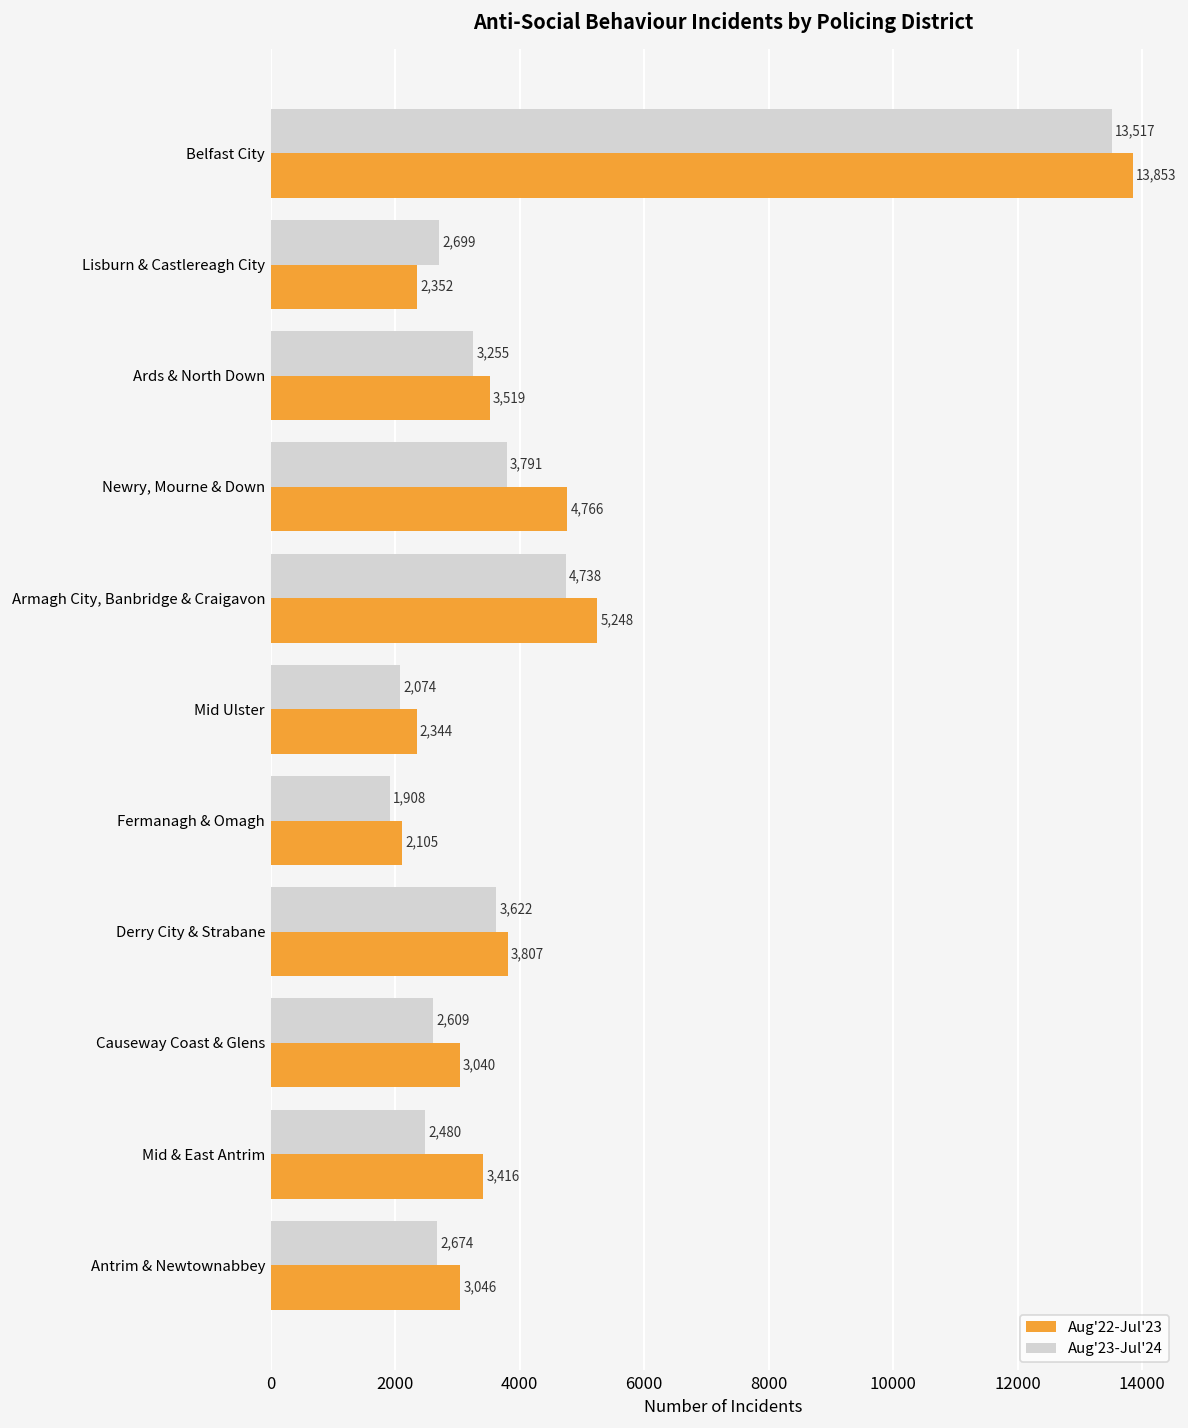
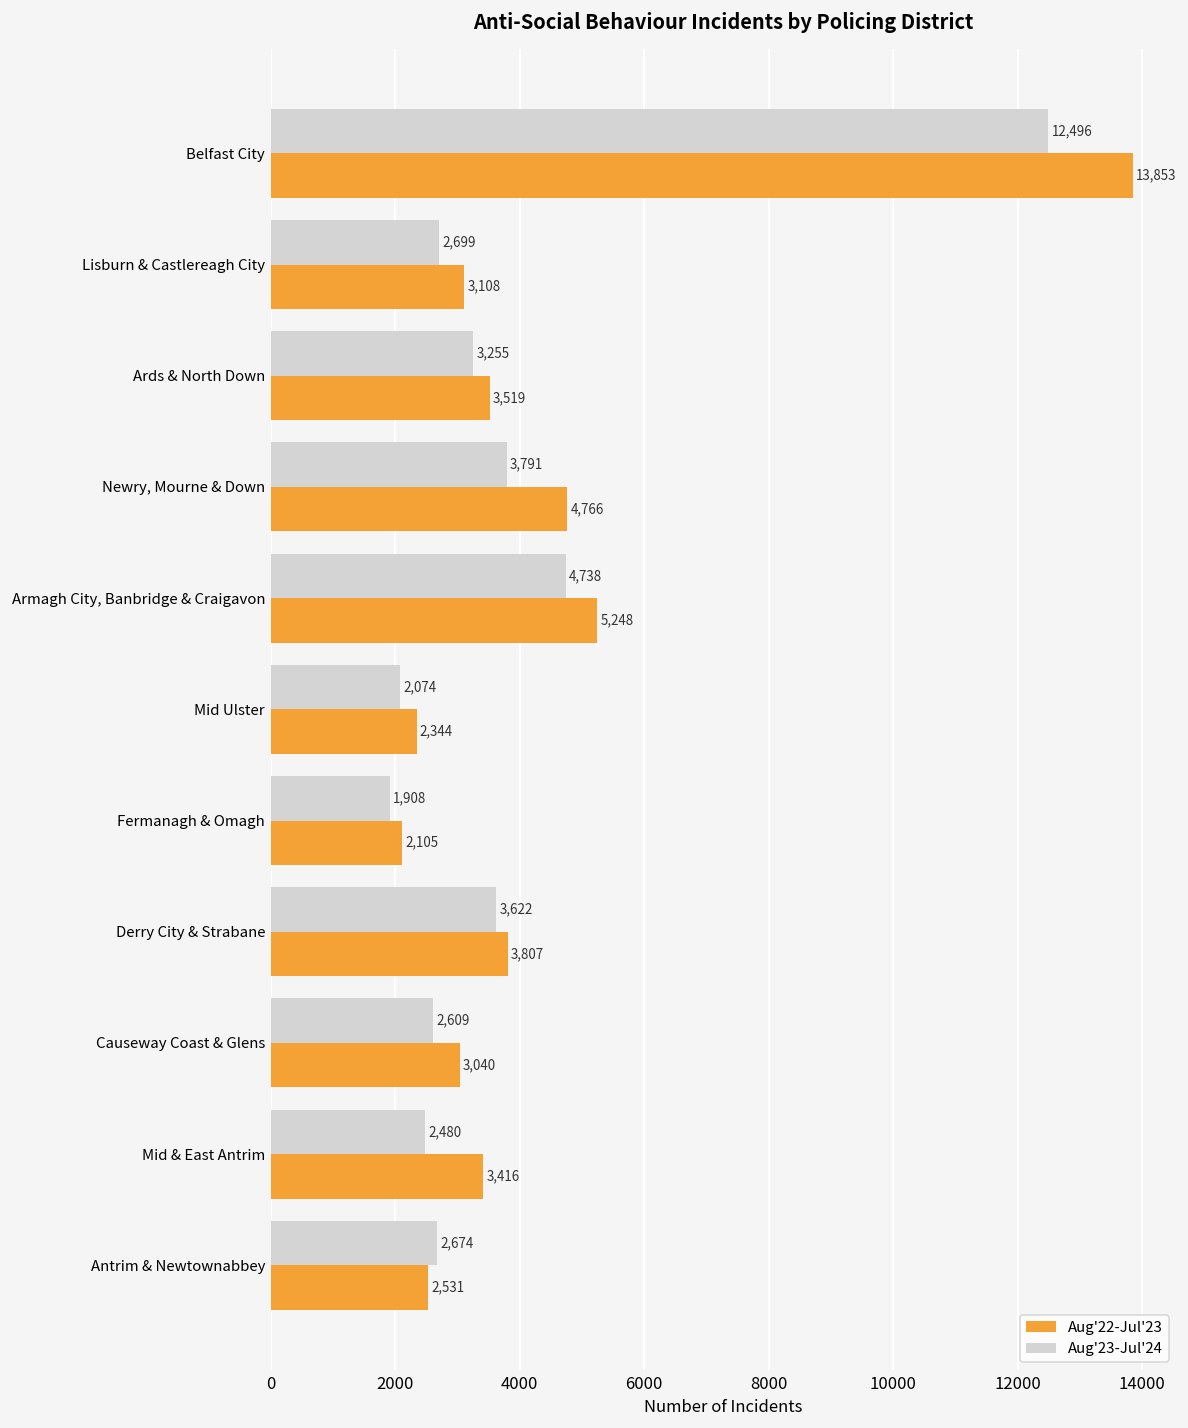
  {
    "Aug'22-Jul'23": {
      "Belfast City": "13,853",
-     "Lisburn & Castlereagh City": "2,352",
+     "Lisburn & Castlereagh City": "3,108",
      "Ards & North Down": "3,519",
      "Newry, Mourne & Down": "4,766",
      "Armagh City, Banbridge & Craigavon": "5,248",
      "Mid Ulster": "2,344",
      "Fermanagh & Omagh": "2,105",
      "Derry City & Strabane": "3,807",
      "Causeway Coast & Glens": "3,040",
      "Mid & East Antrim": "3,416",
-     "Antrim & Newtownabbey": "3,046"
+     "Antrim & Newtownabbey": "2,531"
    },
    "Aug'23-Jul'24": {
-     "Belfast City": "13,517",
+     "Belfast City": "12,496",
      "Lisburn & Castlereagh City": "2,699",
      "Ards & North Down": "3,255",
      "Newry, Mourne & Down": "3,791",
      "Armagh City, Banbridge & Craigavon": "4,738",
      "Mid Ulster": "2,074",
      "Fermanagh & Omagh": "1,908",
      "Derry City & Strabane": "3,622",
      "Causeway Coast & Glens": "2,609",
      "Mid & East Antrim": "2,480",
      "Antrim & Newtownabbey": "2,674"
    }
  }
